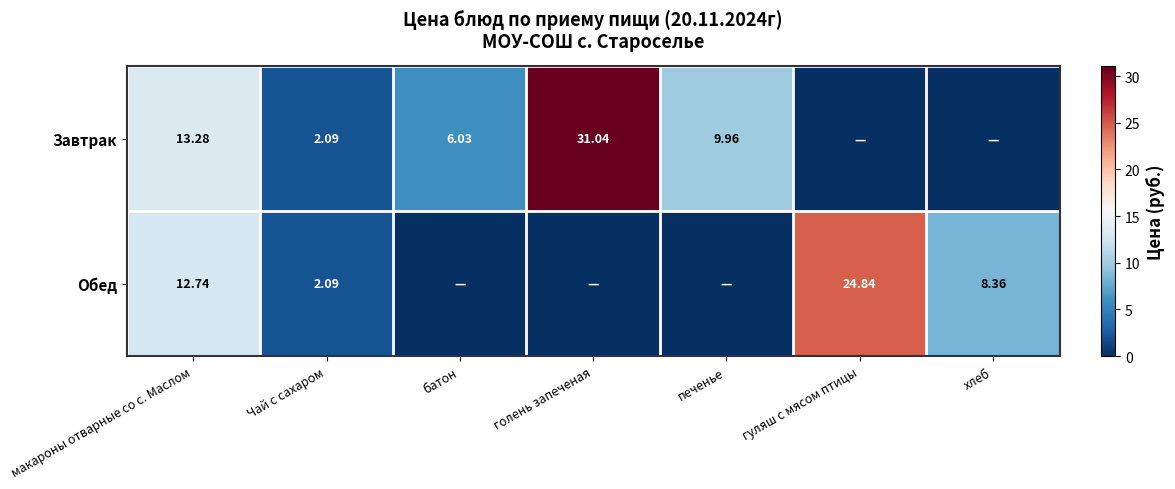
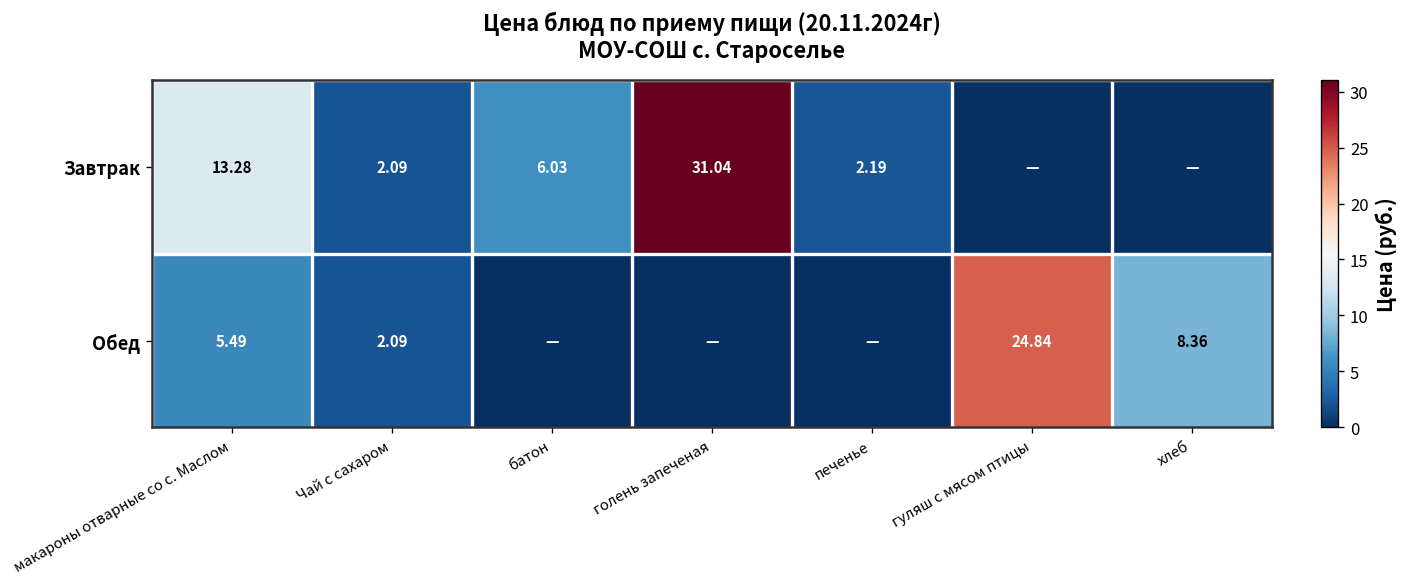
  {
    "Завтрак": {
      "макароны отварные со с. Маслом": 13.28,
      "Чай с сахаром": 2.09,
      "батон": 6.03,
      "голень запеченая": 31.04,
-     "печенье": 9.96
+     "печенье": 2.19
    },
    "Обед": {
-     "макароны отварные со с. Маслом": 12.74,
+     "макароны отварные со с. Маслом": 5.49,
      "Чай с сахаром": 2.09,
      "гуляш с мясом птицы": 24.84,
      "хлеб": 8.36
    }
  }
